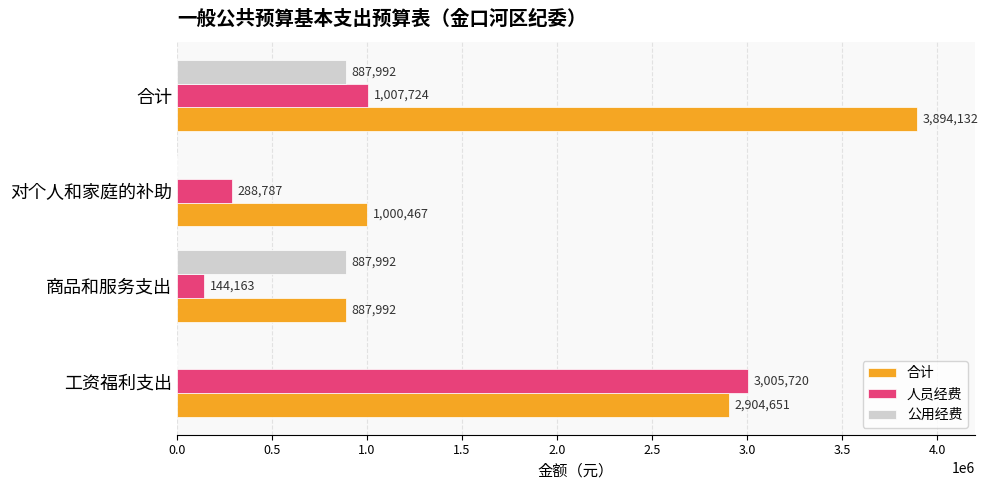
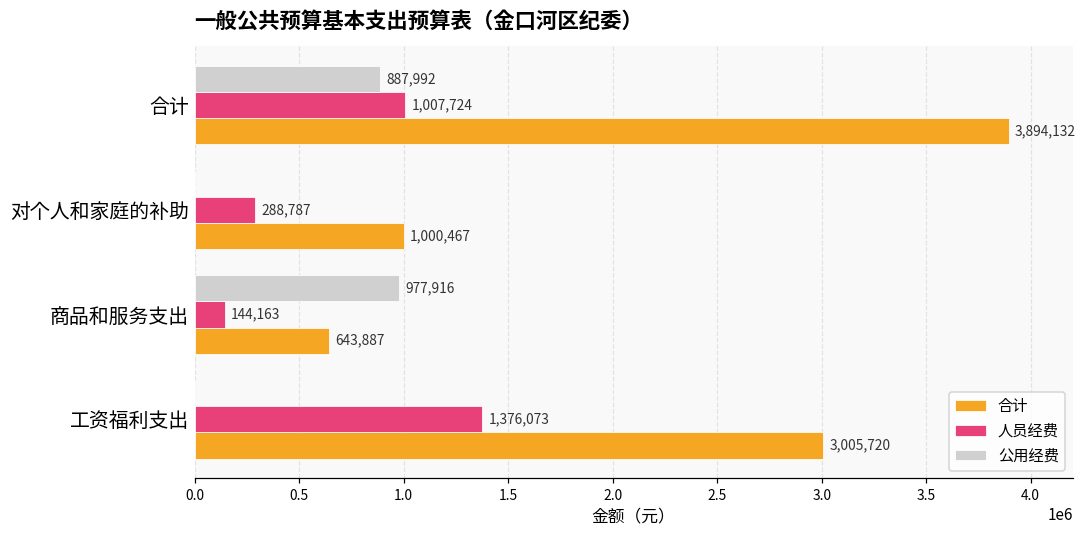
  {
    "合计": {
      "合计": "3,894,132",
      "对个人和家庭的补助": "1,000,467",
-     "商品和服务支出": "887,992",
-     "工资福利支出": "2,904,651"
+     "商品和服务支出": "643,887",
+     "工资福利支出": "3,005,720"
    },
    "人员经费": {
      "合计": "1,007,724",
      "对个人和家庭的补助": "288,787",
      "商品和服务支出": "144,163",
-     "工资福利支出": "3,005,720"
+     "工资福利支出": "1,376,073"
    },
    "公用经费": {
      "合计": "887,992",
-     "商品和服务支出": "887,992"
+     "商品和服务支出": "977,916"
    }
  }
